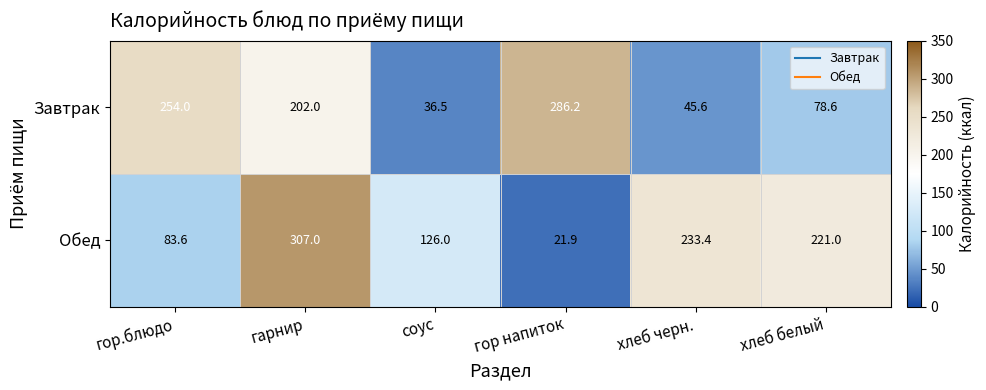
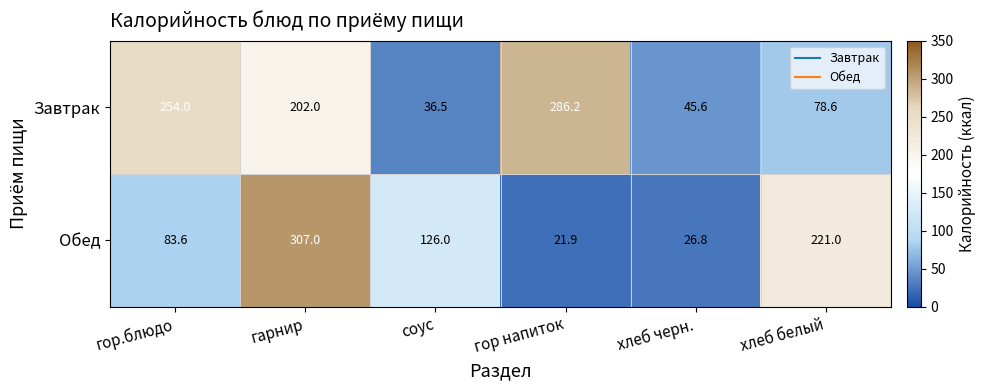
  {
    "Завтрак": {
      "гор.блюдо": 254.0,
      "гарнир": 202.0,
      "соус": 36.5,
      "гор напиток": 286.2,
      "хлеб черн.": 45.6,
      "хлеб белый": 78.6
    },
    "Обед": {
      "гор.блюдо": 83.6,
      "гарнир": 307.0,
      "соус": 126.0,
      "гор напиток": 21.9,
-     "хлеб черн.": 233.4,
+     "хлеб черн.": 26.8,
      "хлеб белый": 221.0
    }
  }
